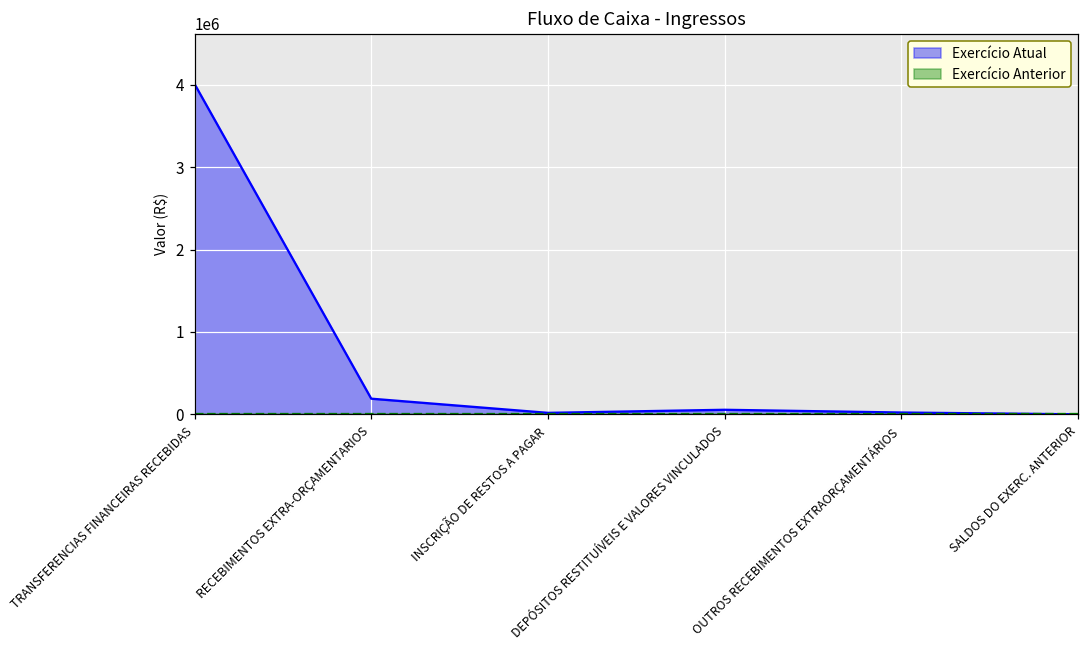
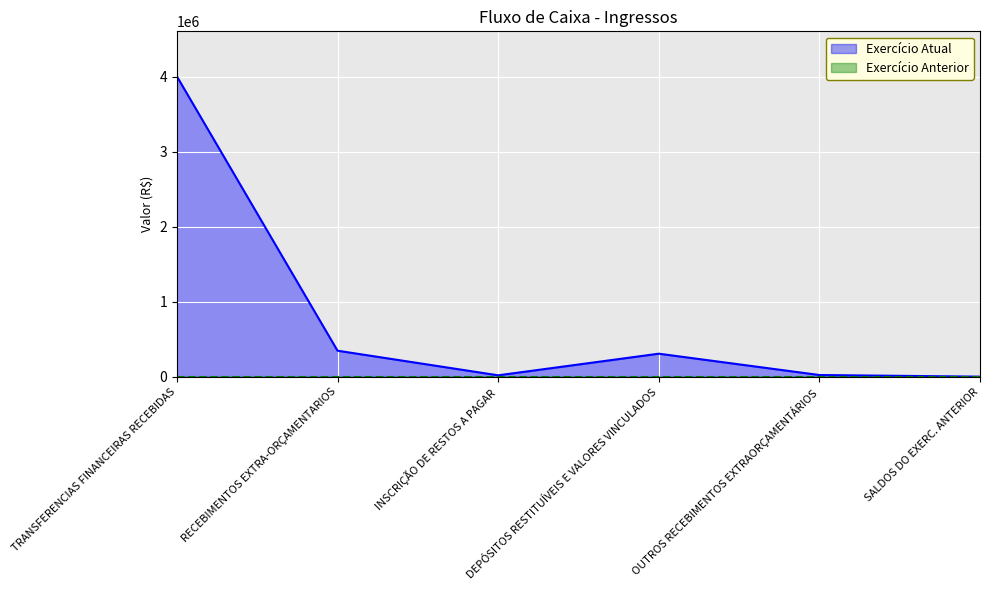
  {
    "Exercício Atual": {
      "TRANSFERENCIAS FINANCEIRAS RECEBIDAS": 4000000,
-     "RECEBIMENTOS EXTRA-ORÇAMENTARIOS": 200000,
-     "DEPÓSITOS RESTITUÍVEIS E VALORES VINCULADOS": 100000
+     "RECEBIMENTOS EXTRA-ORÇAMENTARIOS": 300000,
+     "DEPÓSITOS RESTITUÍVEIS E VALORES VINCULADOS": 300000
    },
    "Exercício Anterior": {
      "TRANSFERENCIAS FINANCEIRAS RECEBIDAS": 0,
      "RECEBIMENTOS EXTRA-ORÇAMENTARIOS": 0,
      "DEPÓSITOS RESTITUÍVEIS E VALORES VINCULADOS": 0
    }
  }
